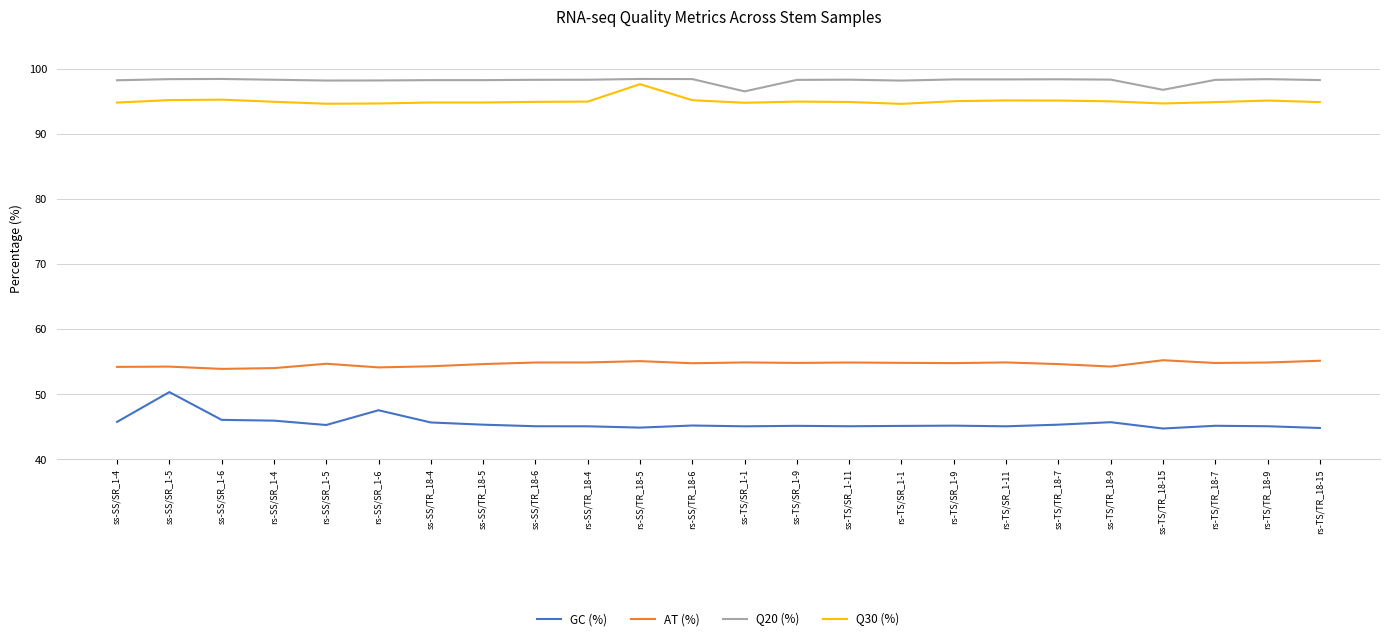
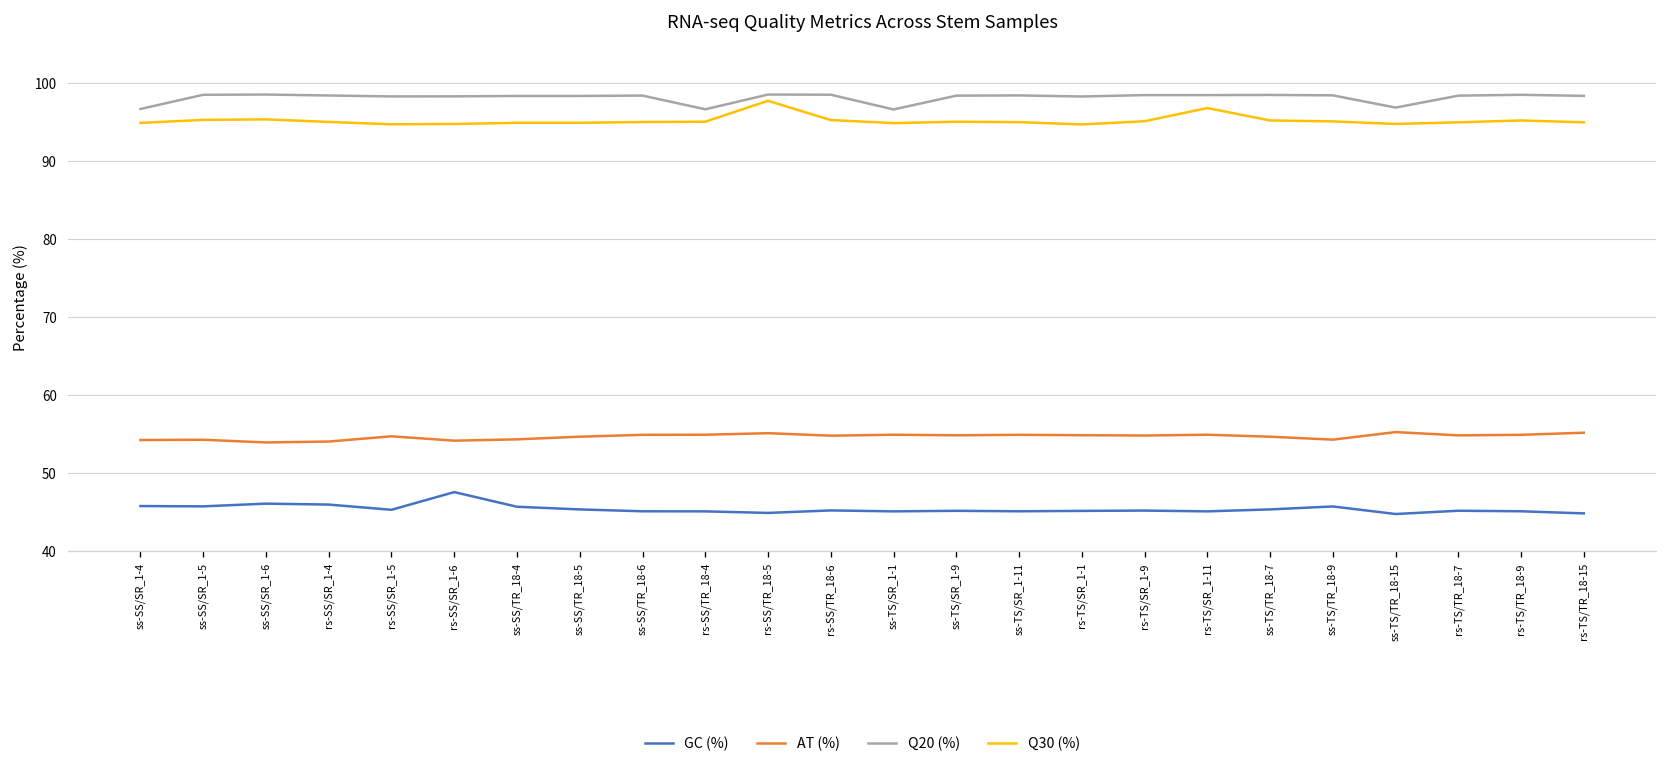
  {
    "GC (%)": {
      "ss-SS/SR_1-4": 46,
-     "ss-SS/SR_1-5": 50,
+     "ss-SS/SR_1-5": 46,
      "ss-SS/SR_1-6": 46,
      "rs-SS/SR_1-4": 46,
      "rs-SS/SR_1-5": 45,
      "rs-SS/SR_1-6": 48,
      "ss-SS/TR_18-4": 46,
      "ss-SS/TR_18-5": 45,
      "ss-SS/TR_18-6": 45,
      "rs-SS/TR_18-4": 45,
      "rs-SS/TR_18-5": 45,
      "rs-SS/TR_18-6": 45,
      "ss-TS/SR_1-1": 45,
      "ss-TS/SR_1-9": 45,
      "ss-TS/SR_1-11": 45,
      "rs-TS/SR_1-1": 45,
      "rs-TS/SR_1-9": 45,
      "rs-TS/SR_1-11": 45,
      "ss-TS/TR_18-7": 45,
      "ss-TS/TR_18-9": 46,
      "ss-TS/TR_18-15": 45,
      "rs-TS/TR_18-7": 45,
      "rs-TS/TR_18-9": 45,
      "rs-TS/TR_18-15": 45
    },
    "AT (%)": {
      "ss-SS/SR_1-4": 54,
      "ss-SS/SR_1-5": 54,
      "ss-SS/SR_1-6": 54,
      "rs-SS/SR_1-4": 54,
      "rs-SS/SR_1-5": 55,
      "rs-SS/SR_1-6": 54,
      "ss-SS/TR_18-4": 54,
      "ss-SS/TR_18-5": 55,
      "ss-SS/TR_18-6": 55,
      "rs-SS/TR_18-4": 55,
      "rs-SS/TR_18-5": 55,
      "rs-SS/TR_18-6": 55,
      "ss-TS/SR_1-1": 55,
      "ss-TS/SR_1-9": 55,
      "ss-TS/SR_1-11": 55,
      "rs-TS/SR_1-1": 55,
      "rs-TS/SR_1-9": 55,
      "rs-TS/SR_1-11": 55,
      "ss-TS/TR_18-7": 55,
      "ss-TS/TR_18-9": 54,
      "ss-TS/TR_18-15": 55,
      "rs-TS/TR_18-7": 55,
      "rs-TS/TR_18-9": 55,
      "rs-TS/TR_18-15": 55
    },
    "Q20 (%)": {
-     "ss-SS/SR_1-4": 98,
+     "ss-SS/SR_1-4": 97,
      "ss-SS/SR_1-5": 98,
      "ss-SS/SR_1-6": 99,
      "rs-SS/SR_1-4": 98,
      "rs-SS/SR_1-5": 98,
      "rs-SS/SR_1-6": 98,
      "ss-SS/TR_18-4": 98,
      "ss-SS/TR_18-5": 98,
      "ss-SS/TR_18-6": 98,
-     "rs-SS/TR_18-4": 98,
+     "rs-SS/TR_18-4": 97,
      "rs-SS/TR_18-5": 99,
      "rs-SS/TR_18-6": 98,
      "ss-TS/SR_1-1": 97,
      "ss-TS/SR_1-9": 98,
      "ss-TS/SR_1-11": 98,
      "rs-TS/SR_1-1": 98,
      "rs-TS/SR_1-9": 98,
      "rs-TS/SR_1-11": 98,
      "ss-TS/TR_18-7": 98,
      "ss-TS/TR_18-9": 98,
      "ss-TS/TR_18-15": 97,
      "rs-TS/TR_18-7": 98,
      "rs-TS/TR_18-9": 98,
      "rs-TS/TR_18-15": 98
    },
    "Q30 (%)": {
      "ss-SS/SR_1-4": 95,
      "ss-SS/SR_1-5": 95,
      "ss-SS/SR_1-6": 95,
      "rs-SS/SR_1-4": 95,
      "rs-SS/SR_1-5": 95,
      "rs-SS/SR_1-6": 95,
      "ss-SS/TR_18-4": 95,
      "ss-SS/TR_18-5": 95,
      "ss-SS/TR_18-6": 95,
      "rs-SS/TR_18-4": 95,
      "rs-SS/TR_18-5": 98,
      "rs-SS/TR_18-6": 95,
      "ss-TS/SR_1-1": 95,
      "ss-TS/SR_1-9": 95,
      "ss-TS/SR_1-11": 95,
      "rs-TS/SR_1-1": 95,
      "rs-TS/SR_1-9": 95,
-     "rs-TS/SR_1-11": 95,
+     "rs-TS/SR_1-11": 97,
      "ss-TS/TR_18-7": 95,
      "ss-TS/TR_18-9": 95,
      "ss-TS/TR_18-15": 95,
      "rs-TS/TR_18-7": 95,
      "rs-TS/TR_18-9": 95,
      "rs-TS/TR_18-15": 95
    }
  }
